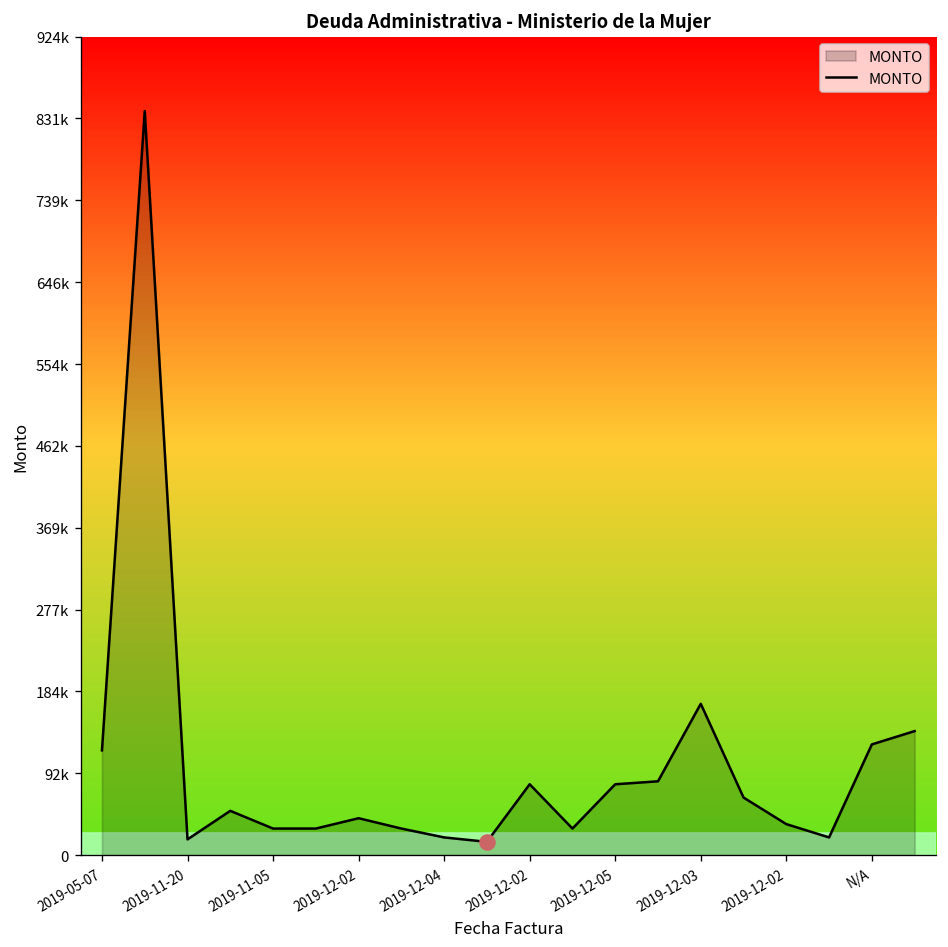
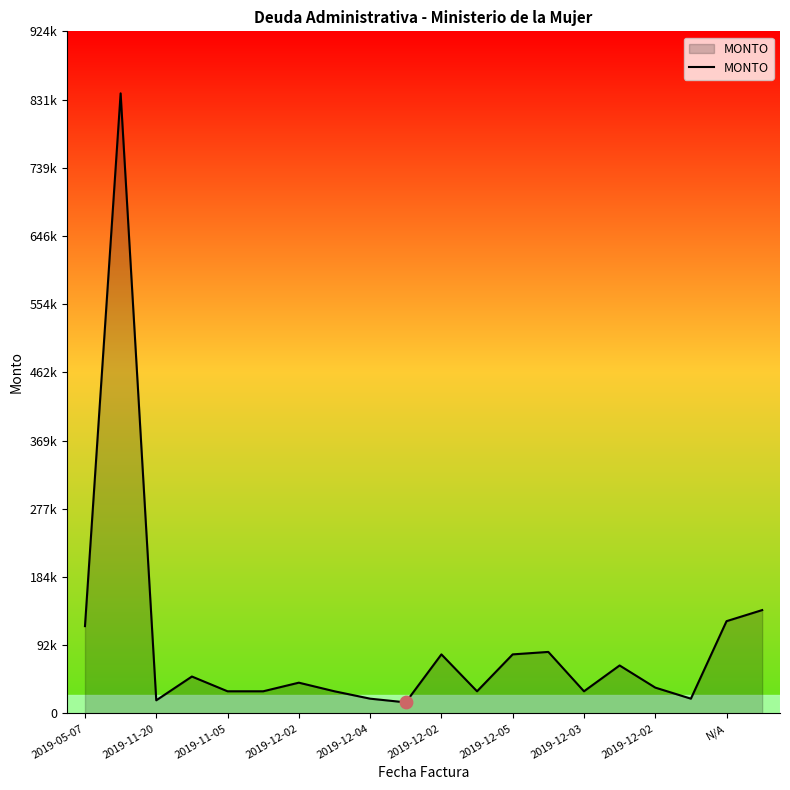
  {
    "MONTO": {
      "2019-05-07": 120000,
      "2019-11-05": 30000,
-     "2019-12-03": 170000,
+     "2019-12-03": 30000,
      "N/A": 130000
    }
  }
